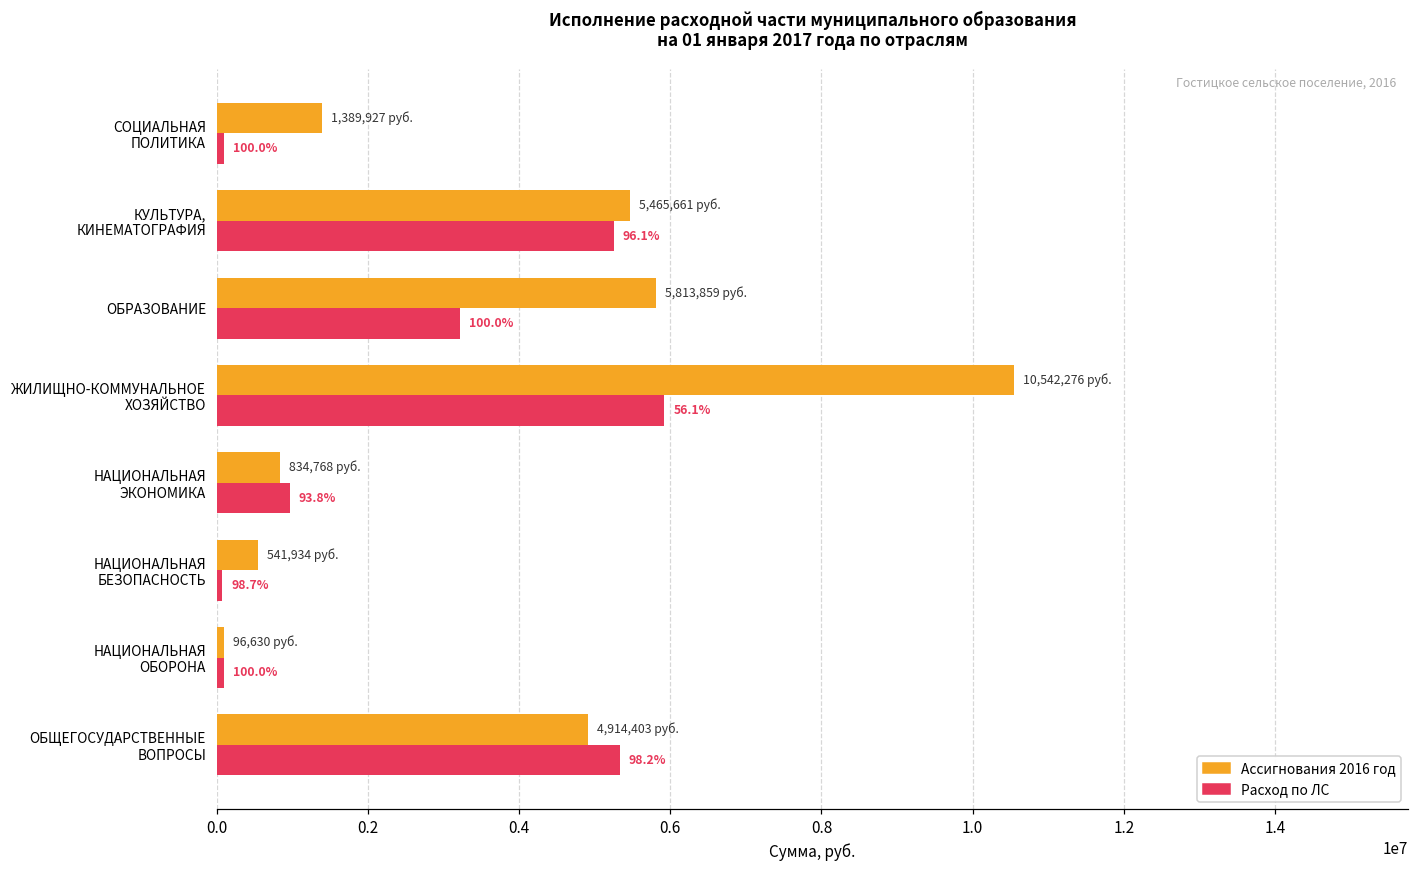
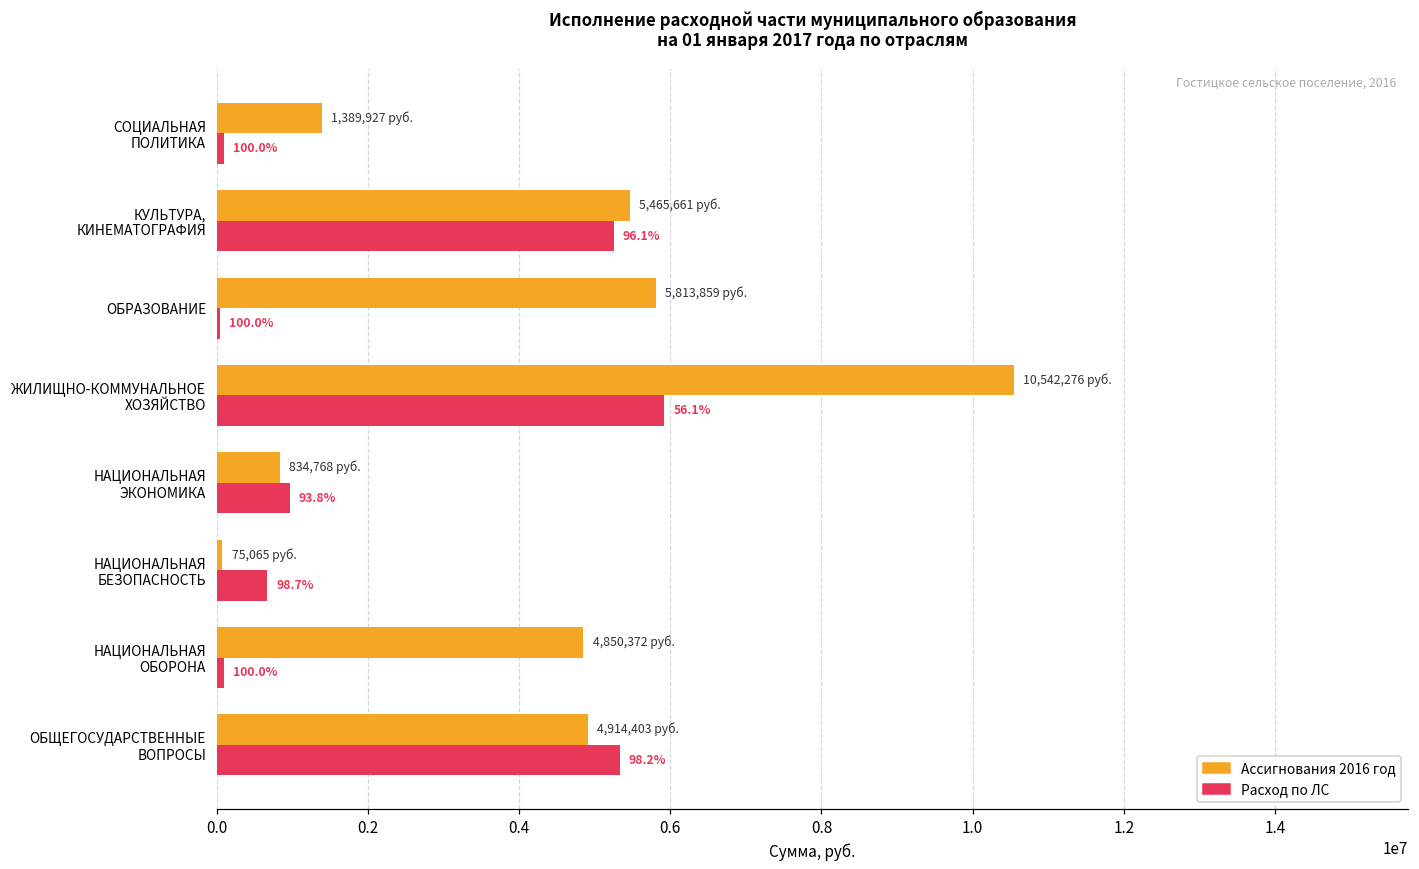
  {
    "Ассигнования 2016 год": {
      "СОЦИАЛЬНАЯ ПОЛИТИКА": "1,389,927",
      "КУЛЬТУРА, КИНЕМАТОГРАФИЯ": "5,465,661",
      "ОБРАЗОВАНИЕ": "5,813,859",
      "ЖИЛИЩНО-КОММУНАЛЬНОЕ ХОЗЯЙСТВО": "10,542,276",
      "НАЦИОНАЛЬНАЯ ЭКОНОМИКА": "834,768",
-     "НАЦИОНАЛЬНАЯ БЕЗОПАСНОСТЬ": "541,934",
-     "НАЦИОНАЛЬНАЯ ОБОРОНА": "96,630",
+     "НАЦИОНАЛЬНАЯ БЕЗОПАСНОСТЬ": "75,065",
+     "НАЦИОНАЛЬНАЯ ОБОРОНА": "4,850,372",
      "ОБЩЕГОСУДАРСТВЕННЫЕ ВОПРОСЫ": "4,914,403"
    },
    "Расход по ЛС": {
-     "ОБРАЗОВАНИЕ": "3200000",
-     "НАЦИОНАЛЬНАЯ БЕЗОПАСНОСТЬ": "100000"
+     "ОБРАЗОВАНИЕ": "0",
+     "НАЦИОНАЛЬНАЯ БЕЗОПАСНОСТЬ": "700000"
    }
  }
